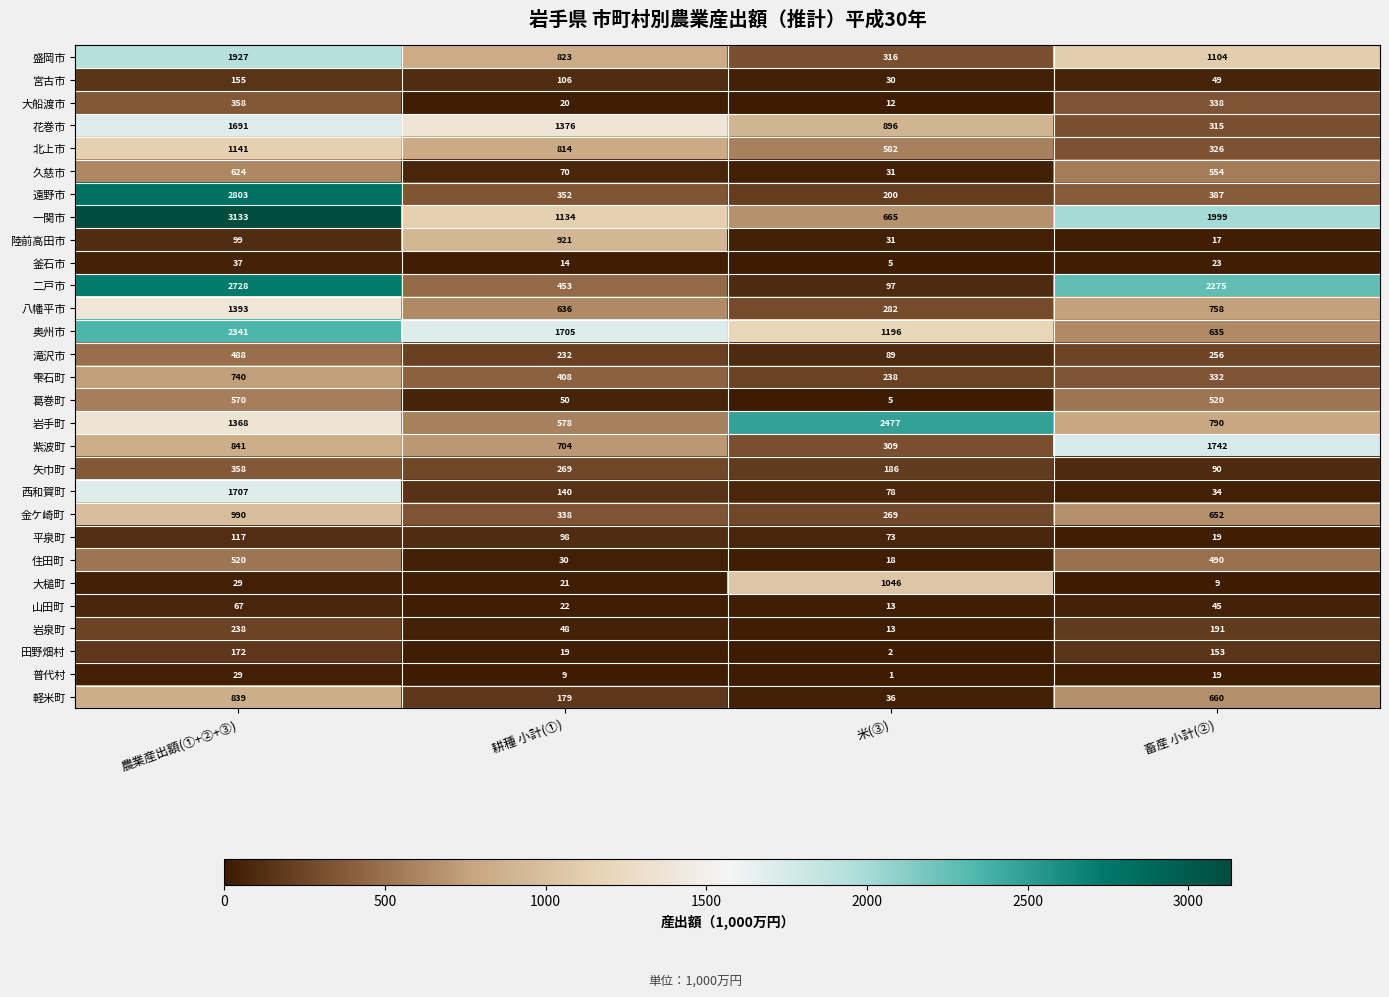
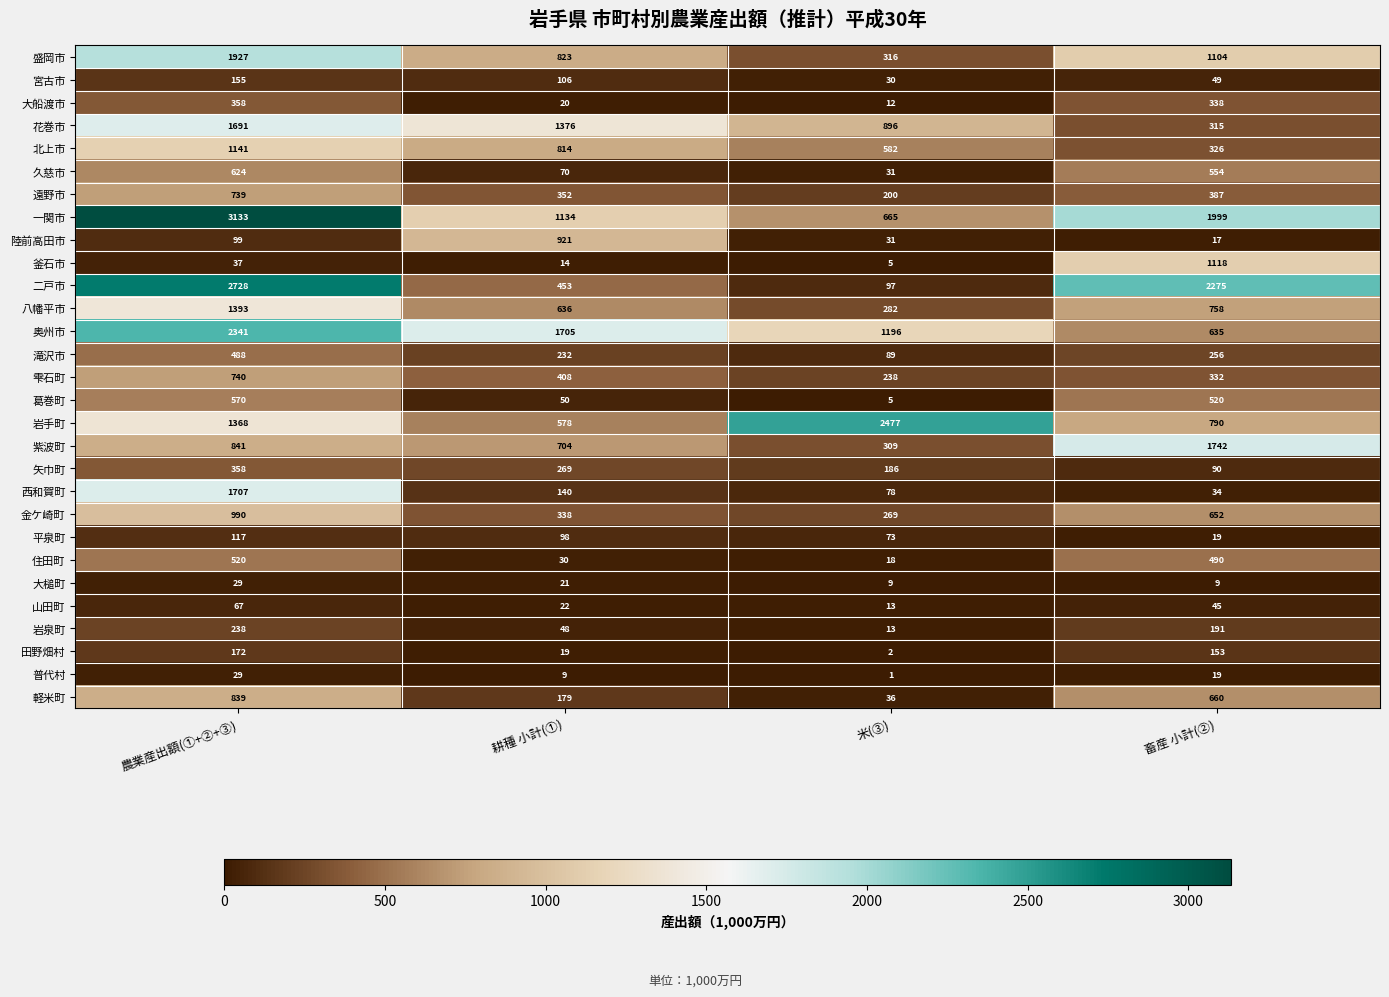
  {
    "盛岡市": {
      "農業産出額(①+②+③)": 1927,
      "耕種 小計(①)": 823,
      "米(③)": 316,
      "畜産 小計(②)": 1104
    },
    "宮古市": {
      "農業産出額(①+②+③)": 155,
      "耕種 小計(①)": 106,
      "米(③)": 30,
      "畜産 小計(②)": 49
    },
    "大船渡市": {
      "農業産出額(①+②+③)": 358,
      "耕種 小計(①)": 20,
      "米(③)": 12,
      "畜産 小計(②)": 338
    },
    "花巻市": {
      "農業産出額(①+②+③)": 1691,
      "耕種 小計(①)": 1376,
      "米(③)": 896,
      "畜産 小計(②)": 315
    },
    "北上市": {
      "農業産出額(①+②+③)": 1141,
      "耕種 小計(①)": 814,
      "米(③)": 582,
      "畜産 小計(②)": 326
    },
    "久慈市": {
      "農業産出額(①+②+③)": 624,
      "耕種 小計(①)": 70,
      "米(③)": 31,
      "畜産 小計(②)": 554
    },
    "遠野市": {
-     "農業産出額(①+②+③)": 2803,
+     "農業産出額(①+②+③)": 739,
      "耕種 小計(①)": 352,
      "米(③)": 200,
      "畜産 小計(②)": 387
    },
    "一関市": {
      "農業産出額(①+②+③)": 3133,
      "耕種 小計(①)": 1134,
      "米(③)": 665,
      "畜産 小計(②)": 1999
    },
    "陸前高田市": {
      "農業産出額(①+②+③)": 99,
      "耕種 小計(①)": 921,
      "米(③)": 31,
      "畜産 小計(②)": 17
    },
    "釜石市": {
      "農業産出額(①+②+③)": 37,
      "耕種 小計(①)": 14,
      "米(③)": 5,
-     "畜産 小計(②)": 23
+     "畜産 小計(②)": 1118
    },
    "二戸市": {
      "農業産出額(①+②+③)": 2728,
      "耕種 小計(①)": 453,
      "米(③)": 97,
      "畜産 小計(②)": 2275
    },
    "八幡平市": {
      "農業産出額(①+②+③)": 1393,
      "耕種 小計(①)": 636,
      "米(③)": 282,
      "畜産 小計(②)": 758
    },
    "奥州市": {
      "農業産出額(①+②+③)": 2341,
      "耕種 小計(①)": 1705,
      "米(③)": 1196,
      "畜産 小計(②)": 635
    },
    "滝沢市": {
      "農業産出額(①+②+③)": 488,
      "耕種 小計(①)": 232,
      "米(③)": 89,
      "畜産 小計(②)": 256
    },
    "雫石町": {
      "農業産出額(①+②+③)": 740,
      "耕種 小計(①)": 408,
      "米(③)": 238,
      "畜産 小計(②)": 332
    },
    "葛巻町": {
      "農業産出額(①+②+③)": 570,
      "耕種 小計(①)": 50,
      "米(③)": 5,
      "畜産 小計(②)": 520
    },
    "岩手町": {
      "農業産出額(①+②+③)": 1368,
      "耕種 小計(①)": 578,
      "米(③)": 2477,
      "畜産 小計(②)": 790
    },
    "紫波町": {
      "農業産出額(①+②+③)": 841,
      "耕種 小計(①)": 704,
      "米(③)": 309,
      "畜産 小計(②)": 1742
    },
    "矢巾町": {
      "農業産出額(①+②+③)": 358,
      "耕種 小計(①)": 269,
      "米(③)": 186,
      "畜産 小計(②)": 90
    },
    "西和賀町": {
      "農業産出額(①+②+③)": 1707,
      "耕種 小計(①)": 140,
      "米(③)": 78,
      "畜産 小計(②)": 34
    },
    "金ケ崎町": {
      "農業産出額(①+②+③)": 990,
      "耕種 小計(①)": 338,
      "米(③)": 269,
      "畜産 小計(②)": 652
    },
    "平泉町": {
      "農業産出額(①+②+③)": 117,
      "耕種 小計(①)": 98,
      "米(③)": 73,
      "畜産 小計(②)": 19
    },
    "住田町": {
      "農業産出額(①+②+③)": 520,
      "耕種 小計(①)": 30,
      "米(③)": 18,
      "畜産 小計(②)": 490
    },
    "大槌町": {
      "農業産出額(①+②+③)": 29,
      "耕種 小計(①)": 21,
-     "米(③)": 1046,
+     "米(③)": 9,
      "畜産 小計(②)": 9
    },
    "山田町": {
      "農業産出額(①+②+③)": 67,
      "耕種 小計(①)": 22,
      "米(③)": 13,
      "畜産 小計(②)": 45
    },
    "岩泉町": {
      "農業産出額(①+②+③)": 238,
      "耕種 小計(①)": 48,
      "米(③)": 13,
      "畜産 小計(②)": 191
    },
    "田野畑村": {
      "農業産出額(①+②+③)": 172,
      "耕種 小計(①)": 19,
      "米(③)": 2,
      "畜産 小計(②)": 153
    },
    "普代村": {
      "農業産出額(①+②+③)": 29,
      "耕種 小計(①)": 9,
      "米(③)": 1,
      "畜産 小計(②)": 19
    },
    "軽米町": {
      "農業産出額(①+②+③)": 839,
      "耕種 小計(①)": 179,
      "米(③)": 36,
      "畜産 小計(②)": 660
    }
  }
